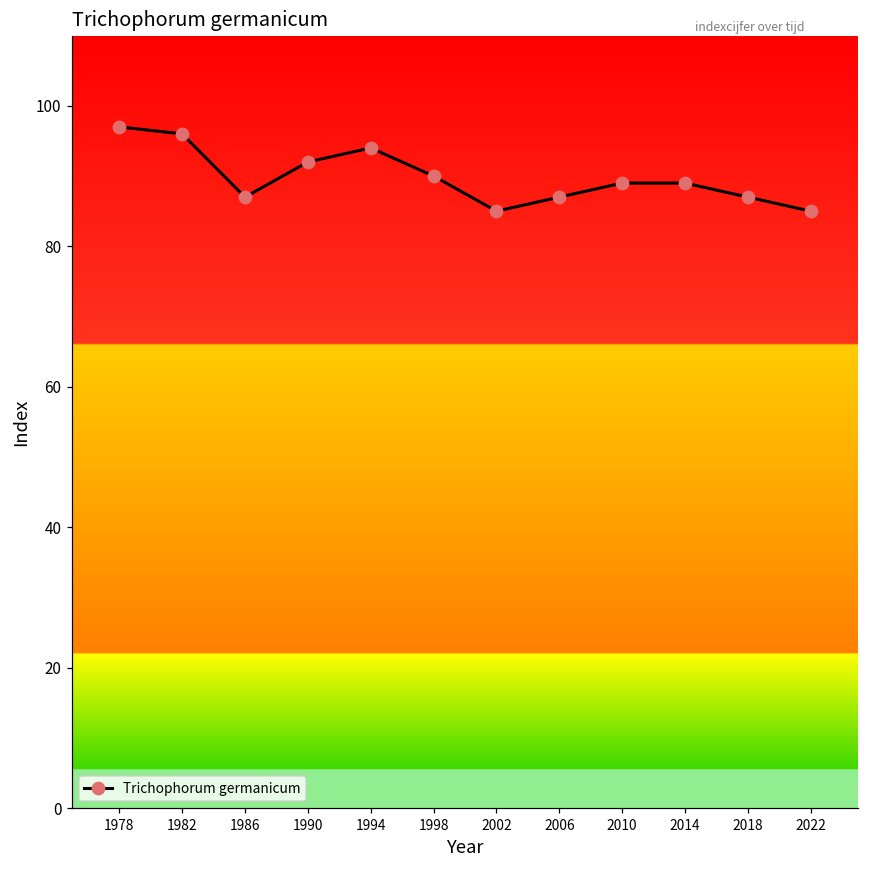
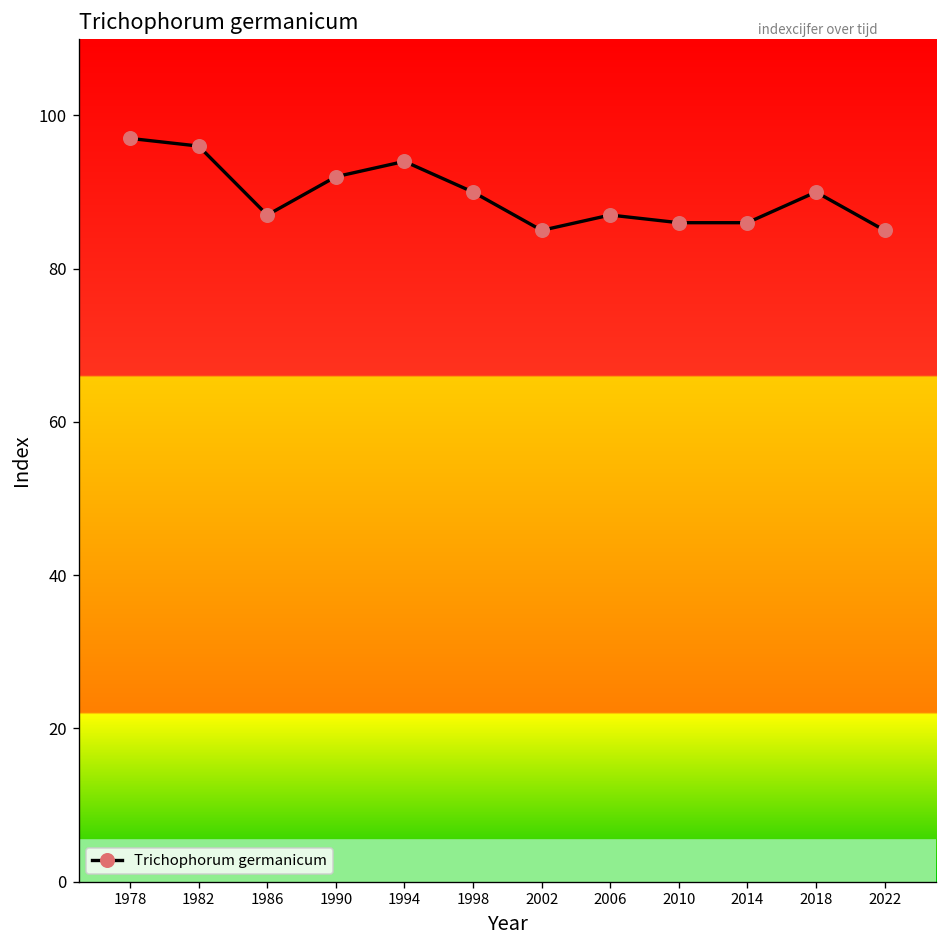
  {
    "1978": 97,
    "1982": 96,
    "1986": 87,
    "1990": 92,
    "1994": 94,
    "1998": 90,
    "2002": 85,
    "2006": 87,
-   "2010": 89,
-   "2014": 89,
-   "2018": 87,
+   "2010": 86,
+   "2014": 86,
+   "2018": 90,
    "2022": 85
  }
